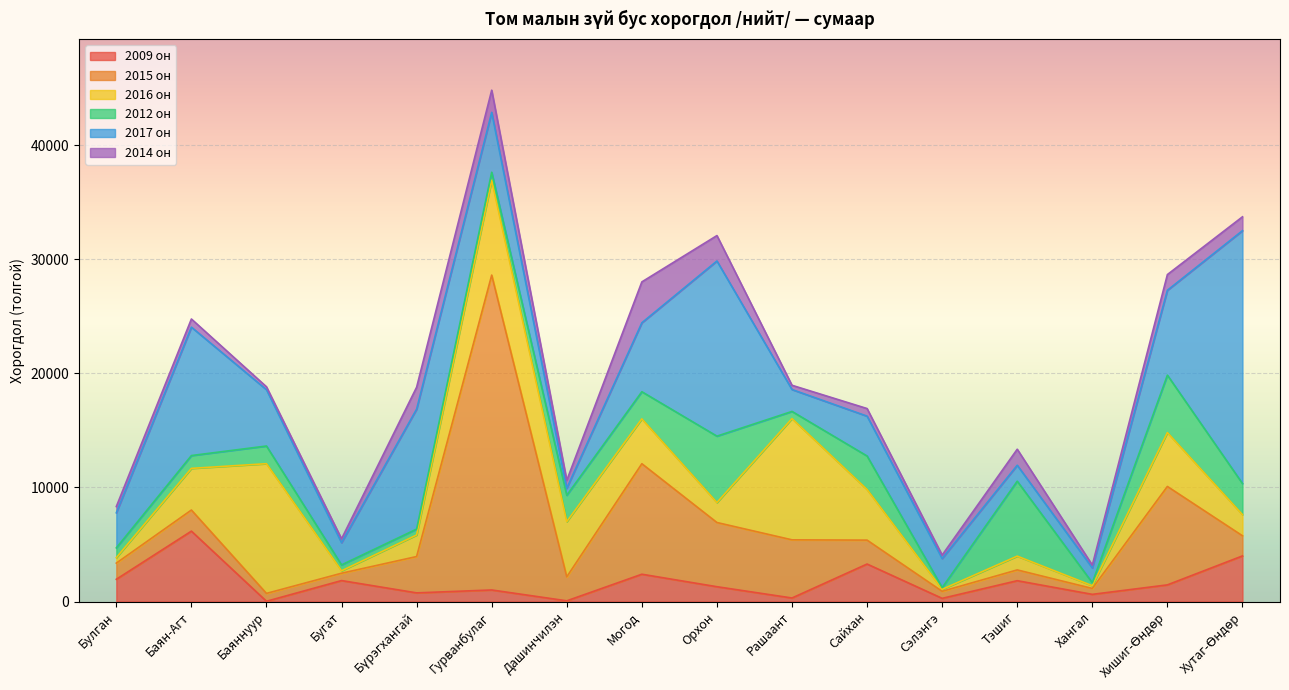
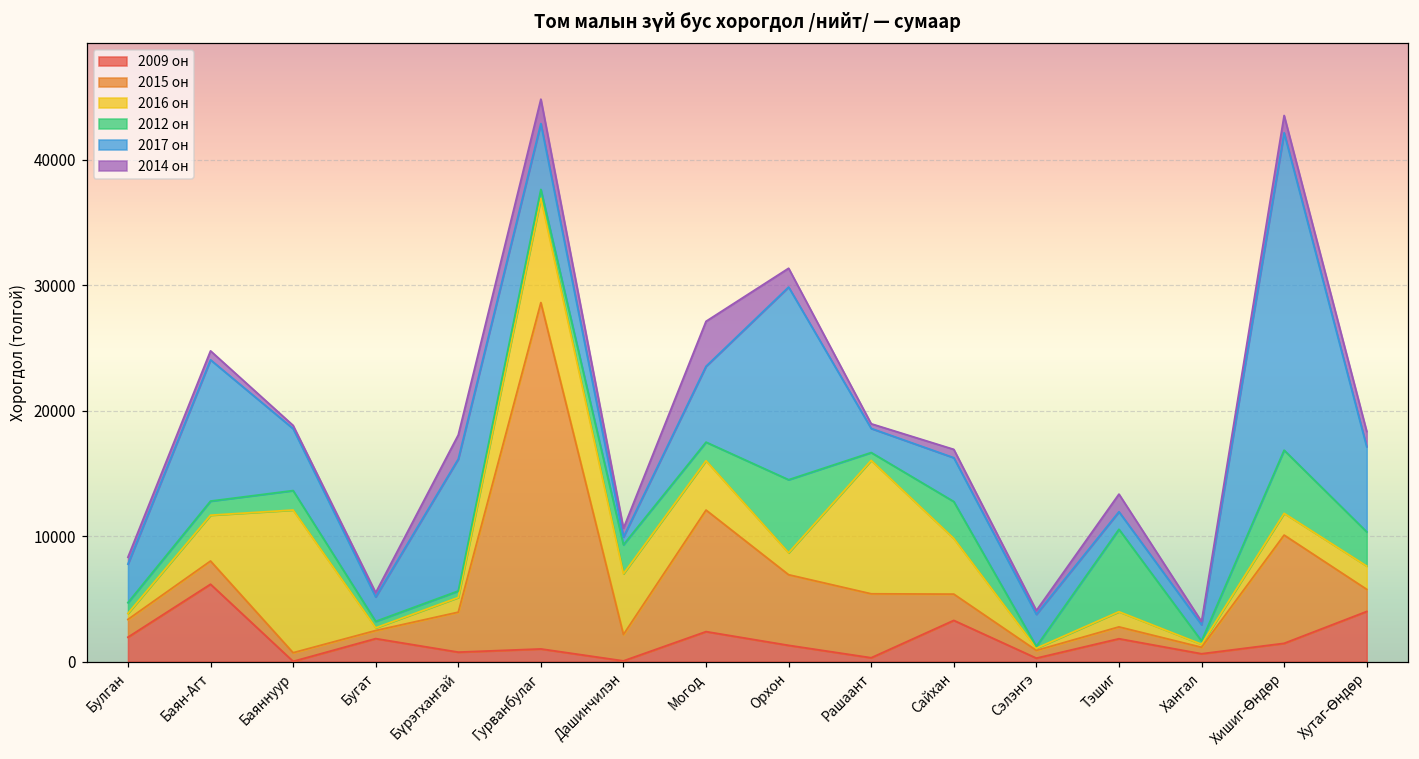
  {
    "2016 он": {
      "Булган": 500,
      "Баян-Агт": 3700,
      "Баяннуур": 11400,
-     "Бүрэгхангай": 1900,
+     "Бүрэгхангай": 1200,
      "Гурванбулаг": 8300,
      "Дашинчилэн": 4800,
      "Могод": 3900,
      "Орхон": 1700,
      "Рашаант": 10600,
      "Сайхан": 4400,
      "Тэшиг": 1200,
      "Хангал": 200,
-     "Хишиг-Өндөр": 4700,
+     "Хишиг-Өндөр": 1700,
      "Хутаг-Өндөр": 1900
    },
    "2012 он": {
      "Булган": 900,
      "Баян-Агт": 1100,
      "Баяннуур": 1600,
      "Бугат": 500,
      "Бүрэгхангай": 500,
      "Гурванбулаг": 700,
      "Дашинчилэн": 2300,
-     "Могод": 2400,
+     "Могод": 1500,
      "Орхон": 5800,
      "Рашаант": 600,
      "Сайхан": 2900,
      "Тэшиг": 6600,
      "Хангал": 300,
      "Хишиг-Өндөр": 5000,
      "Хутаг-Өндөр": 2700
    },
    "2017 он": {
      "Булган": 3100,
      "Баян-Агт": 11300,
      "Баяннуур": 4900,
      "Бугат": 1900,
      "Бүрэгхангай": 10500,
      "Гурванбулаг": 5300,
      "Дашинчилэн": 600,
      "Могод": 6000,
      "Орхон": 15400,
      "Рашаант": 1900,
      "Сайхан": 3500,
      "Сэлэнгэ": 2600,
      "Тэшиг": 1400,
      "Хангал": 1300,
-     "Хишиг-Өндөр": 7400,
-     "Хутаг-Өндөр": 22200
+     "Хишиг-Өндөр": 25300,
+     "Хутаг-Өндөр": 6800
    },
    "2014 он": {
      "Булган": 500,
      "Баян-Агт": 700,
      "Баяннуур": 300,
      "Бугат": 300,
      "Бүрэгхангай": 1900,
      "Гурванбулаг": 1900,
      "Дашинчилэн": 700,
      "Могод": 3600,
-     "Орхон": 2200,
+     "Орхон": 1500,
      "Рашаант": 400,
      "Сайхан": 700,
      "Сэлэнгэ": 300,
      "Тэшиг": 1400,
      "Хангал": 200,
      "Хишиг-Өндөр": 1400,
      "Хутаг-Өндөр": 1200
    }
  }
